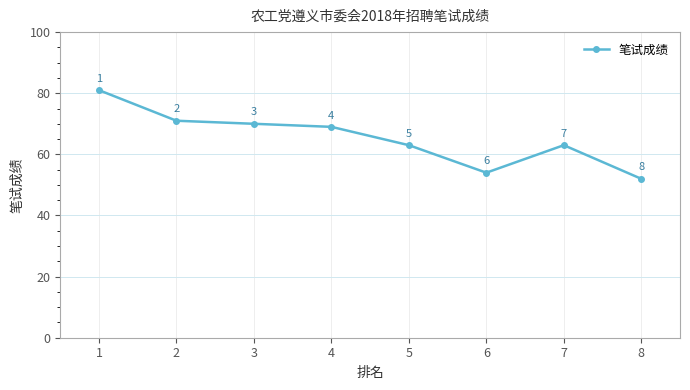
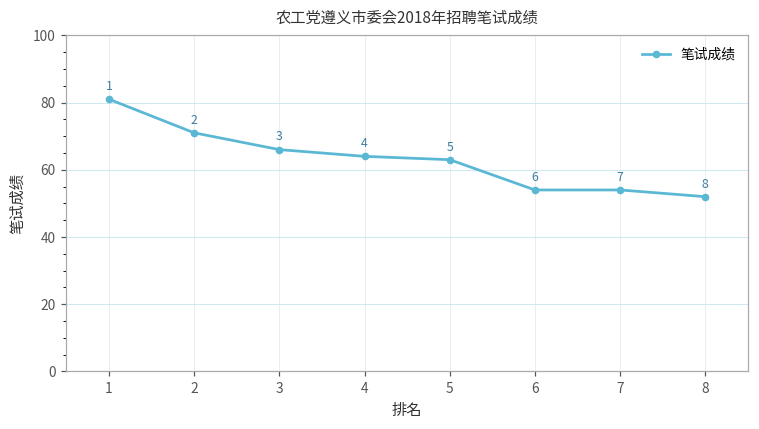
  {
-   "3": 70,
-   "4": 69,
-   "7": 63
+   "3": 66,
+   "4": 64,
+   "7": 54
  }
